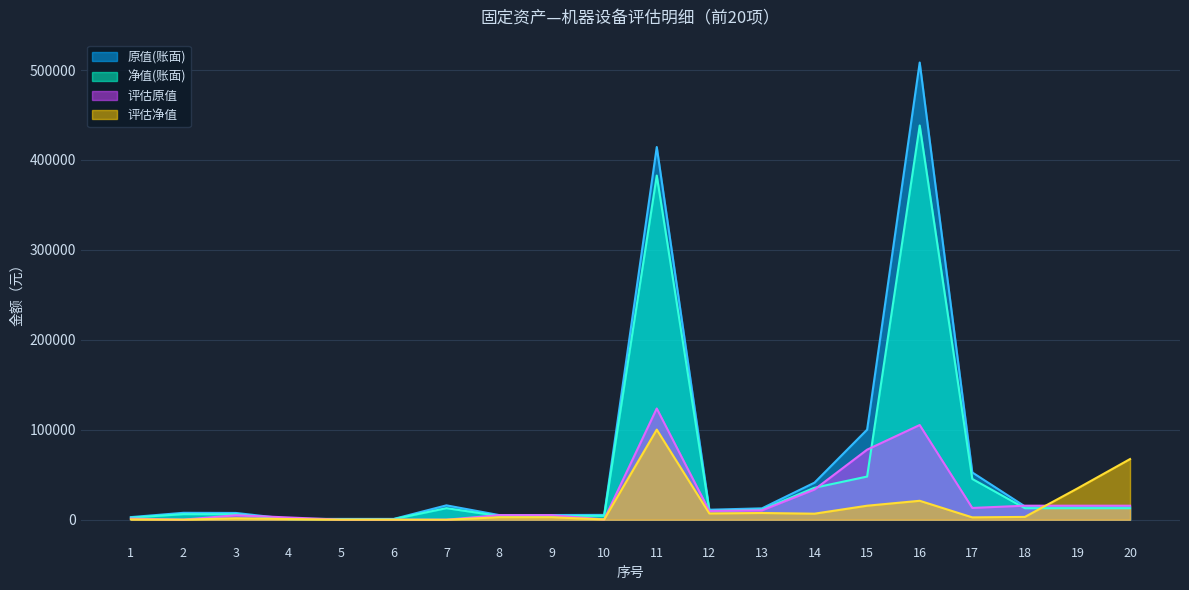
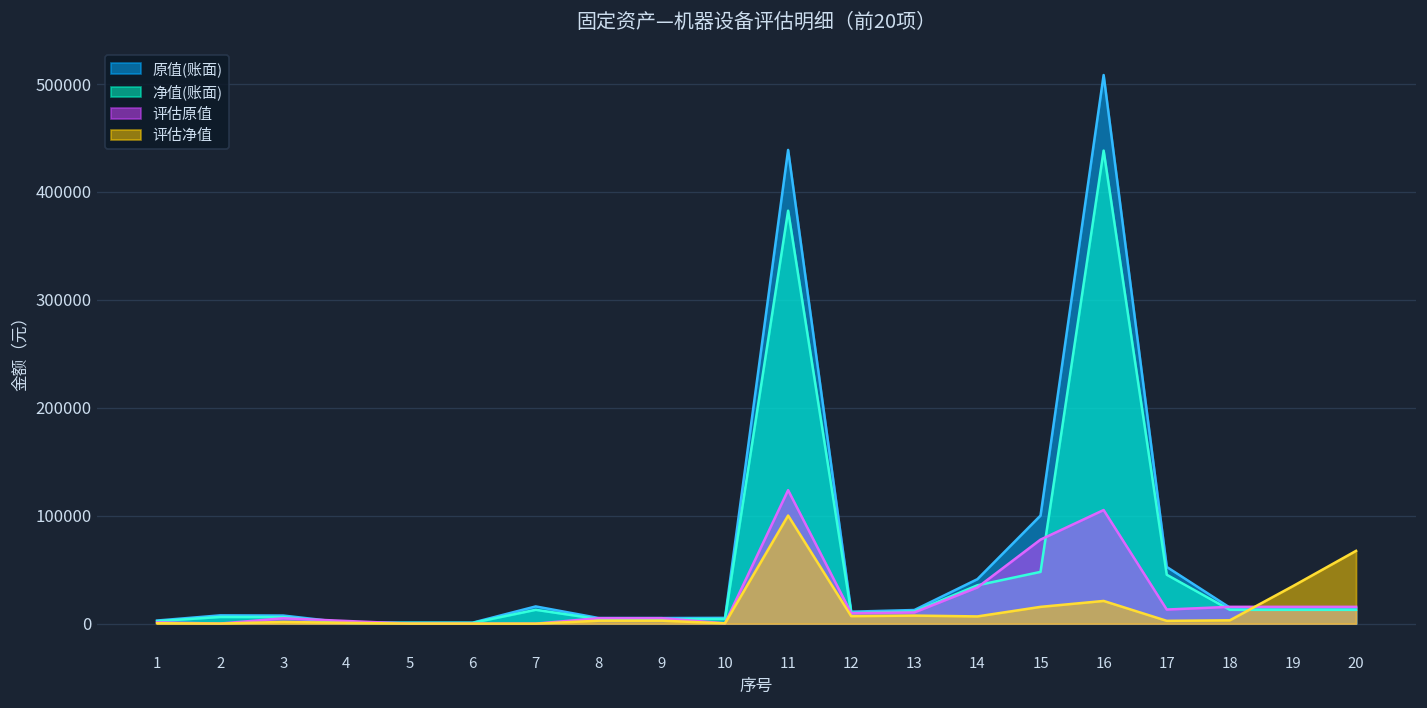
  {
    "原值(账面)": {
      "7": 20000,
-     "11": 410000,
+     "11": 440000,
      "14": 40000,
      "15": 100000,
      "16": 510000,
      "17": 50000
    },
    "净值(账面)": {
      "7": 10000,
      "11": 380000,
      "15": 50000,
      "16": 440000,
      "17": 50000
    },
    "评估原值": {
      "11": 120000,
      "15": 80000,
      "16": 110000,
      "17": 10000
    },
    "评估净值": {
      "3": 0,
      "11": 100000,
      "13": 10000,
      "14": 10000,
      "15": 20000,
      "16": 20000,
      "17": 0,
      "18": 0,
      "19": 30000,
      "20": 70000
    }
  }
